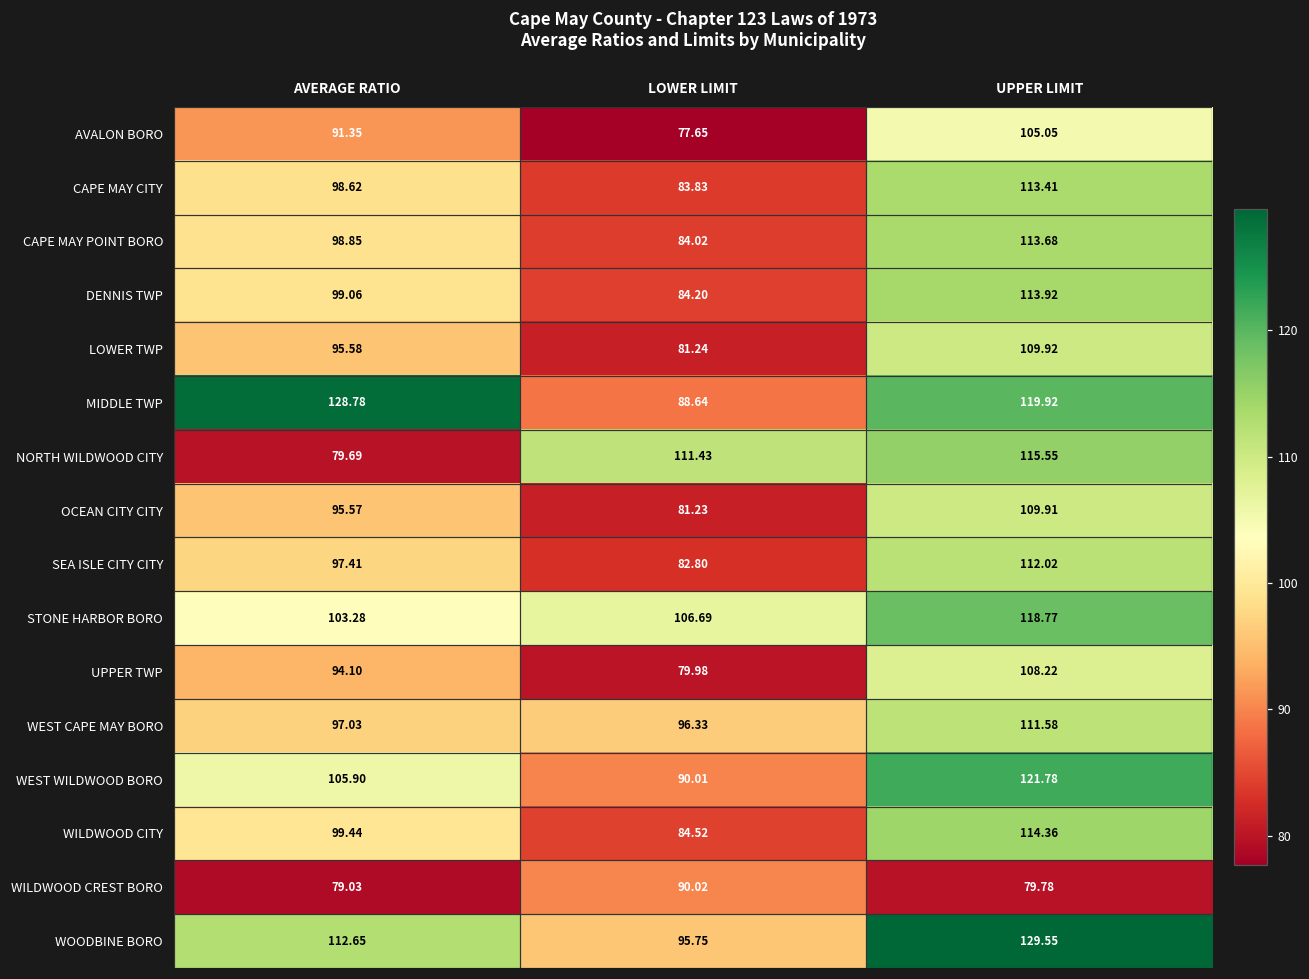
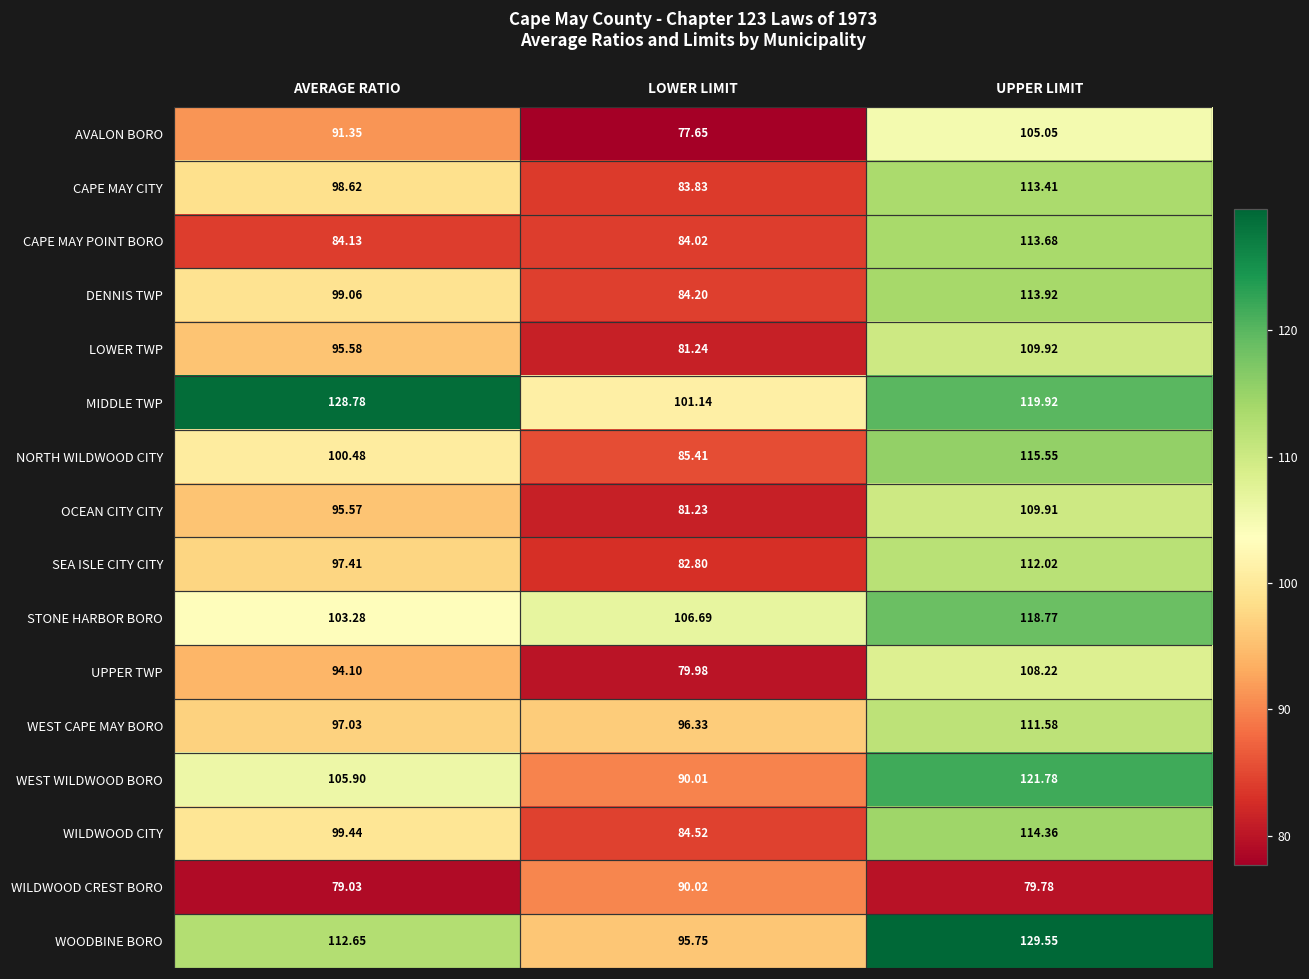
  {
    "AVALON BORO": {
      "AVERAGE RATIO": 91.35,
      "LOWER LIMIT": 77.65,
      "UPPER LIMIT": 105.05
    },
    "CAPE MAY CITY": {
      "AVERAGE RATIO": 98.62,
      "LOWER LIMIT": 83.83,
      "UPPER LIMIT": 113.41
    },
    "CAPE MAY POINT BORO": {
-     "AVERAGE RATIO": 98.85,
+     "AVERAGE RATIO": 84.13,
      "LOWER LIMIT": 84.02,
      "UPPER LIMIT": 113.68
    },
    "DENNIS TWP": {
      "AVERAGE RATIO": 99.06,
      "LOWER LIMIT": 84.20,
      "UPPER LIMIT": 113.92
    },
    "LOWER TWP": {
      "AVERAGE RATIO": 95.58,
      "LOWER LIMIT": 81.24,
      "UPPER LIMIT": 109.92
    },
    "MIDDLE TWP": {
      "AVERAGE RATIO": 128.78,
-     "LOWER LIMIT": 88.64,
+     "LOWER LIMIT": 101.14,
      "UPPER LIMIT": 119.92
    },
    "NORTH WILDWOOD CITY": {
-     "AVERAGE RATIO": 79.69,
-     "LOWER LIMIT": 111.43,
+     "AVERAGE RATIO": 100.48,
+     "LOWER LIMIT": 85.41,
      "UPPER LIMIT": 115.55
    },
    "OCEAN CITY CITY": {
      "AVERAGE RATIO": 95.57,
      "LOWER LIMIT": 81.23,
      "UPPER LIMIT": 109.91
    },
    "SEA ISLE CITY CITY": {
      "AVERAGE RATIO": 97.41,
      "LOWER LIMIT": 82.80,
      "UPPER LIMIT": 112.02
    },
    "STONE HARBOR BORO": {
      "AVERAGE RATIO": 103.28,
      "LOWER LIMIT": 106.69,
      "UPPER LIMIT": 118.77
    },
    "UPPER TWP": {
      "AVERAGE RATIO": 94.10,
      "LOWER LIMIT": 79.98,
      "UPPER LIMIT": 108.22
    },
    "WEST CAPE MAY BORO": {
      "AVERAGE RATIO": 97.03,
      "LOWER LIMIT": 96.33,
      "UPPER LIMIT": 111.58
    },
    "WEST WILDWOOD BORO": {
      "AVERAGE RATIO": 105.90,
      "LOWER LIMIT": 90.01,
      "UPPER LIMIT": 121.78
    },
    "WILDWOOD CITY": {
      "AVERAGE RATIO": 99.44,
      "LOWER LIMIT": 84.52,
      "UPPER LIMIT": 114.36
    },
    "WILDWOOD CREST BORO": {
      "AVERAGE RATIO": 79.03,
      "LOWER LIMIT": 90.02,
      "UPPER LIMIT": 79.78
    },
    "WOODBINE BORO": {
      "AVERAGE RATIO": 112.65,
      "LOWER LIMIT": 95.75,
      "UPPER LIMIT": 129.55
    }
  }
